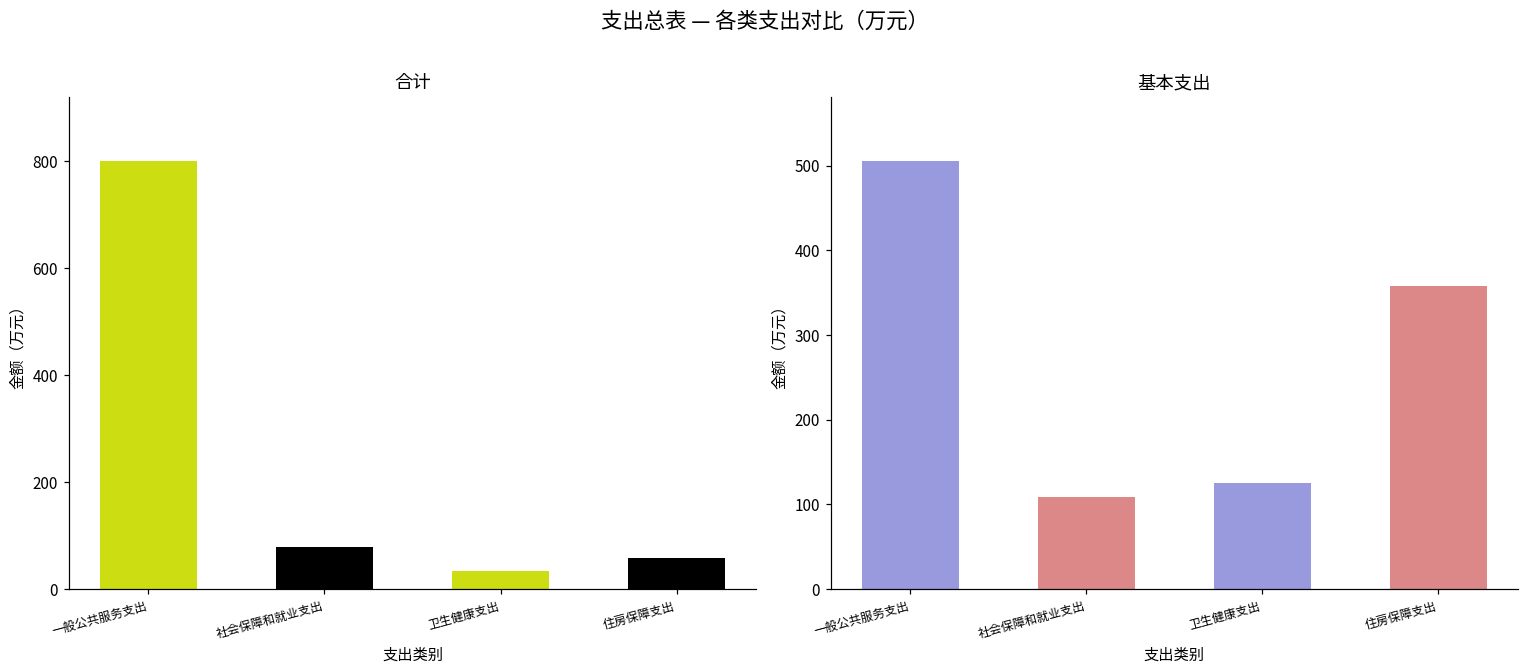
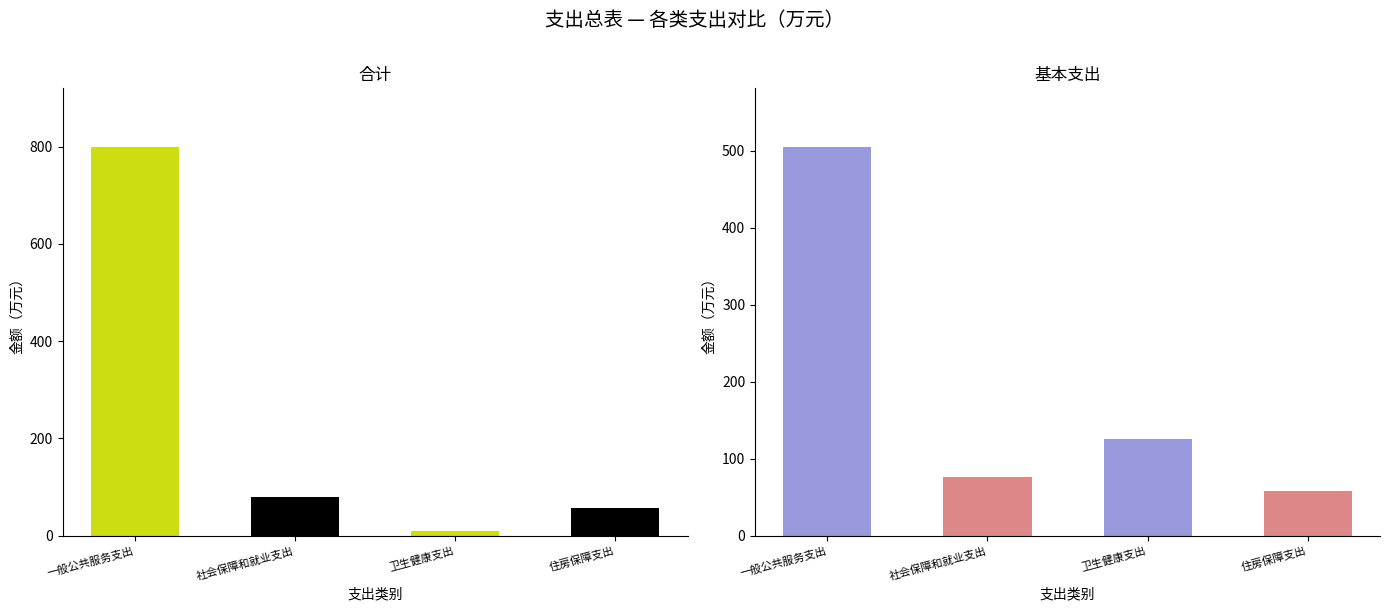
  {
    "合计": {
      "一般公共服务支出": 800,
      "社会保障和就业支出": 80,
-     "卫生健康支出": 30,
+     "卫生健康支出": 10,
      "住房保障支出": 60
    },
    "基本支出": {
      "一般公共服务支出": 510,
-     "社会保障和就业支出": 110,
+     "社会保障和就业支出": 80,
      "卫生健康支出": 130,
-     "住房保障支出": 360
+     "住房保障支出": 60
    }
  }
